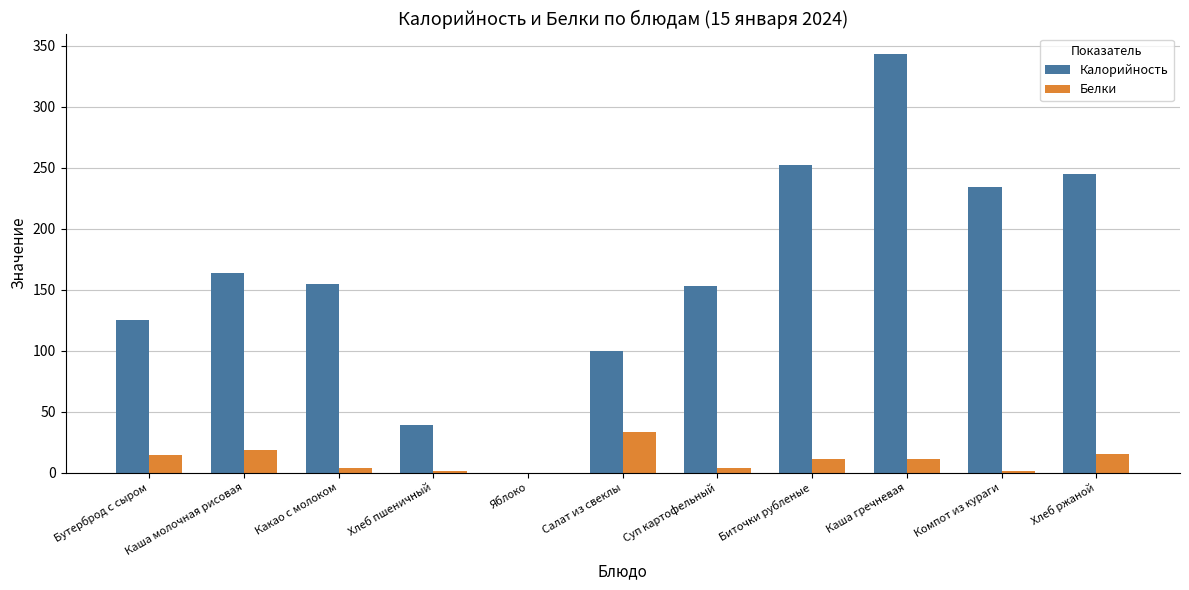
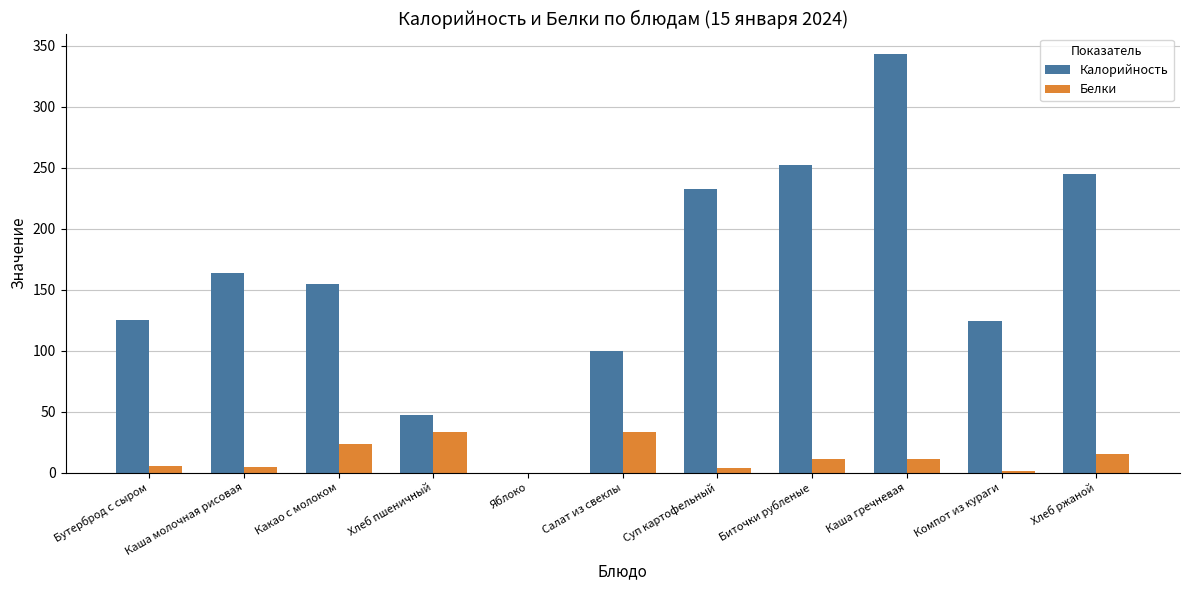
  {
    "Калорийность": {
      "Бутерброд с сыром": 125,
      "Каша молочная рисовая": 164,
      "Какао с молоком": 155,
-     "Хлеб пшеничный": 39,
+     "Хлеб пшеничный": 47,
      "Яблоко": 0,
      "Салат из свеклы": 100,
-     "Суп картофельный": 153,
+     "Суп картофельный": 233,
      "Биточки рубленые": 252,
      "Каша гречневая": 343,
-     "Компот из кураги": 234,
+     "Компот из кураги": 124,
      "Хлеб ржаной": 245
    },
    "Белки": {
-     "Бутерброд с сыром": 14,
-     "Каша молочная рисовая": 19,
-     "Какао с молоком": 4,
-     "Хлеб пшеничный": 2,
+     "Бутерброд с сыром": 6,
+     "Каша молочная рисовая": 4,
+     "Какао с молоком": 23,
+     "Хлеб пшеничный": 33,
      "Яблоко": 0,
      "Салат из свеклы": 34,
      "Суп картофельный": 4,
      "Биточки рубленые": 11,
      "Каша гречневая": 11,
      "Хлеб ржаной": 15
    }
  }
